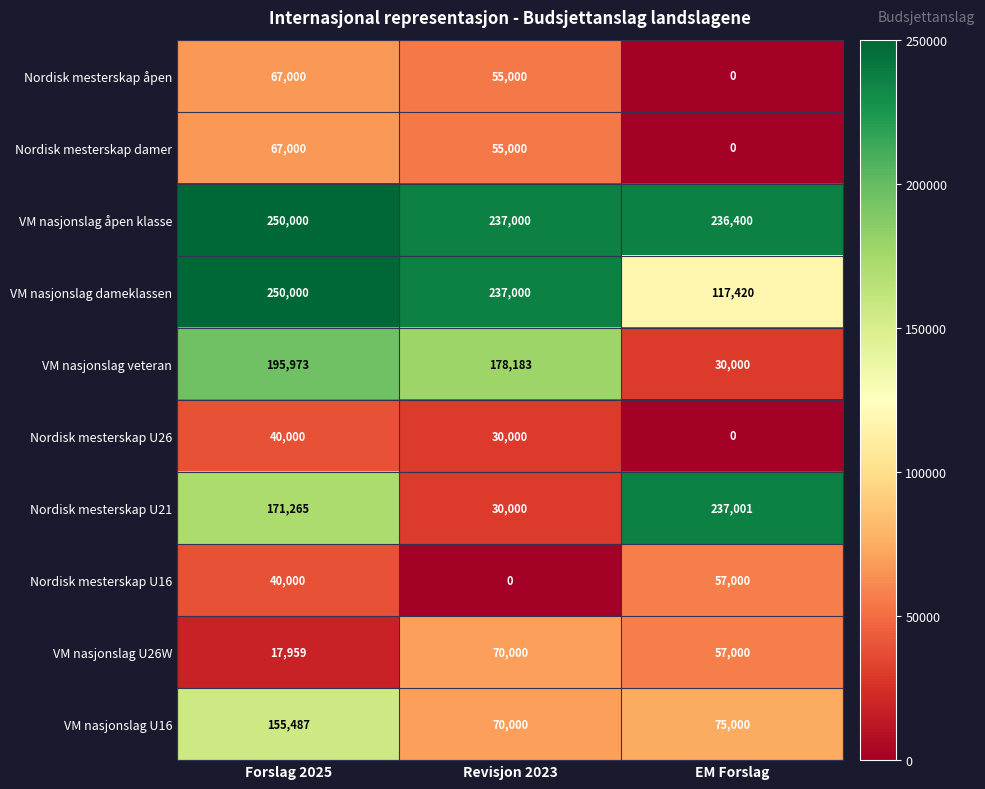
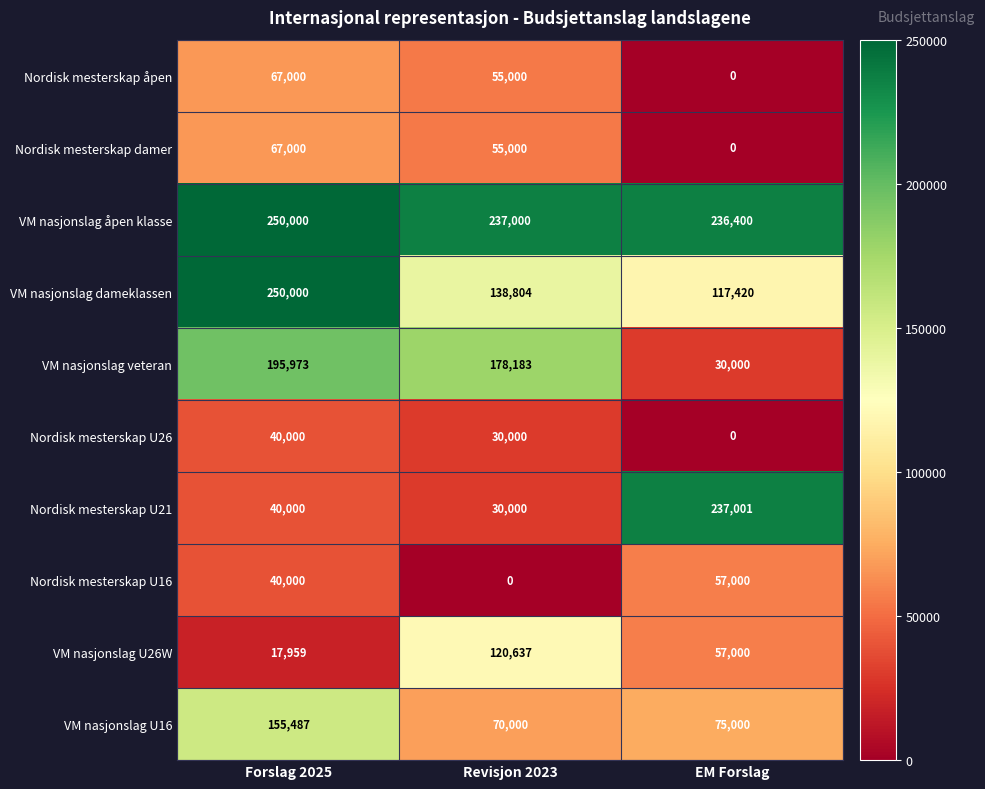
  {
    "Nordisk mesterskap åpen": {
      "Forslag 2025": "67,000",
      "Revisjon 2023": "55,000",
      "EM Forslag": "0"
    },
    "Nordisk mesterskap damer": {
      "Forslag 2025": "67,000",
      "Revisjon 2023": "55,000",
      "EM Forslag": "0"
    },
    "VM nasjonslag åpen klasse": {
      "Forslag 2025": "250,000",
      "Revisjon 2023": "237,000",
      "EM Forslag": "236,400"
    },
    "VM nasjonslag dameklassen": {
      "Forslag 2025": "250,000",
-     "Revisjon 2023": "237,000",
+     "Revisjon 2023": "138,804",
      "EM Forslag": "117,420"
    },
    "VM nasjonslag veteran": {
      "Forslag 2025": "195,973",
      "Revisjon 2023": "178,183",
      "EM Forslag": "30,000"
    },
    "Nordisk mesterskap U26": {
      "Forslag 2025": "40,000",
      "Revisjon 2023": "30,000",
      "EM Forslag": "0"
    },
    "Nordisk mesterskap U21": {
-     "Forslag 2025": "171,265",
+     "Forslag 2025": "40,000",
      "Revisjon 2023": "30,000",
      "EM Forslag": "237,001"
    },
    "Nordisk mesterskap U16": {
      "Forslag 2025": "40,000",
      "Revisjon 2023": "0",
      "EM Forslag": "57,000"
    },
    "VM nasjonslag U26W": {
      "Forslag 2025": "17,959",
-     "Revisjon 2023": "70,000",
+     "Revisjon 2023": "120,637",
      "EM Forslag": "57,000"
    },
    "VM nasjonslag U16": {
      "Forslag 2025": "155,487",
      "Revisjon 2023": "70,000",
      "EM Forslag": "75,000"
    }
  }
